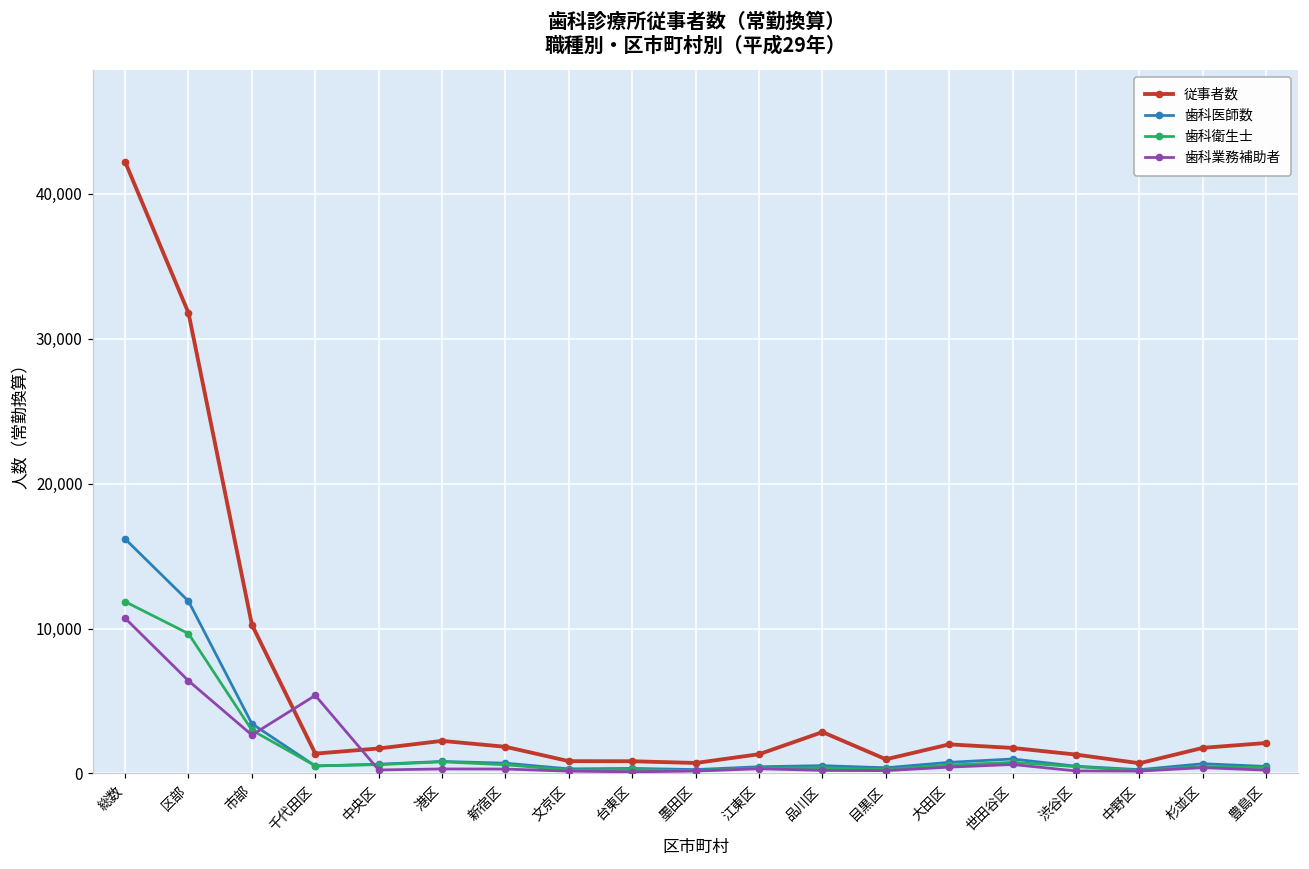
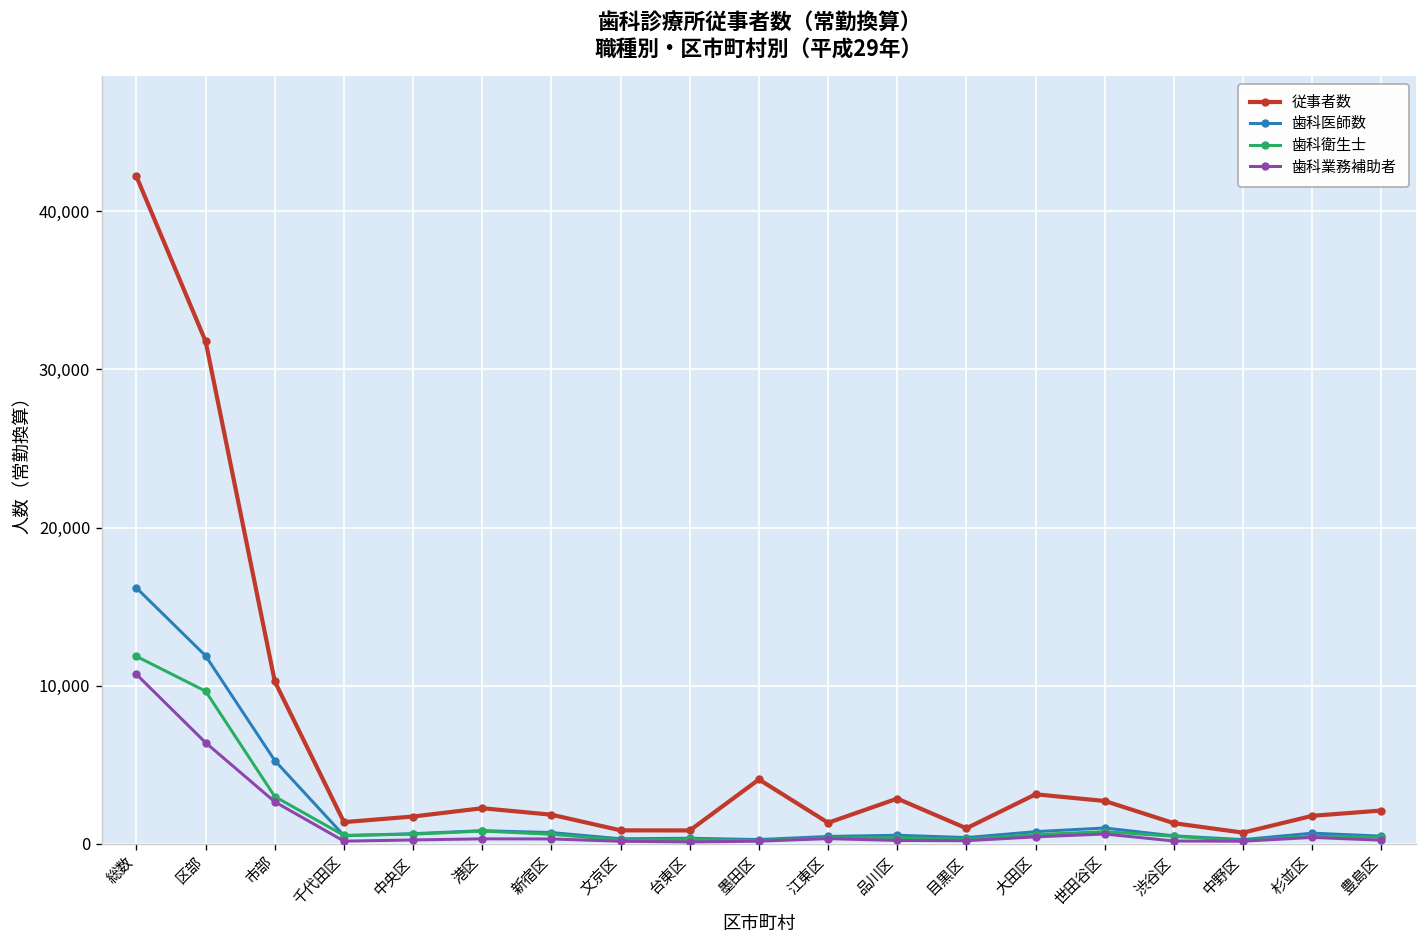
  {
    "従事者数": {
      "総数": "42,200",
      "区部": "31,800",
      "市部": "10,300",
      "千代田区": "1,400",
      "中央区": "1,700",
      "港区": "2,300",
      "新宿区": "1,800",
      "文京区": "900",
      "台東区": "800",
-     "墨田区": "700",
+     "墨田区": "4,100",
      "江東区": "1,300",
      "品川区": "2,900",
      "目黒区": "1,000",
-     "大田区": "2,000",
-     "世田谷区": "1,800",
+     "大田区": "3,100",
+     "世田谷区": "2,700",
      "渋谷区": "1,300",
      "中野区": "700",
      "杉並区": "1,800",
      "豊島区": "2,100"
    },
    "歯科医師数": {
      "総数": "16,200",
      "区部": "11,900",
-     "市部": "3,400",
+     "市部": "5,300",
      "世田谷区": "1,000",
      "杉並区": "700"
    },
    "歯科衛生士": {
      "総数": "11,900",
      "区部": "9,700",
      "市部": "3,000"
    },
    "歯科業務補助者": {
      "総数": "10,700",
      "区部": "6,400",
      "市部": "2,700",
-     "千代田区": "5,400",
+     "千代田区": "200",
      "中央区": "200",
      "港区": "300",
      "新宿区": "300",
      "渋谷区": "200"
    }
  }
